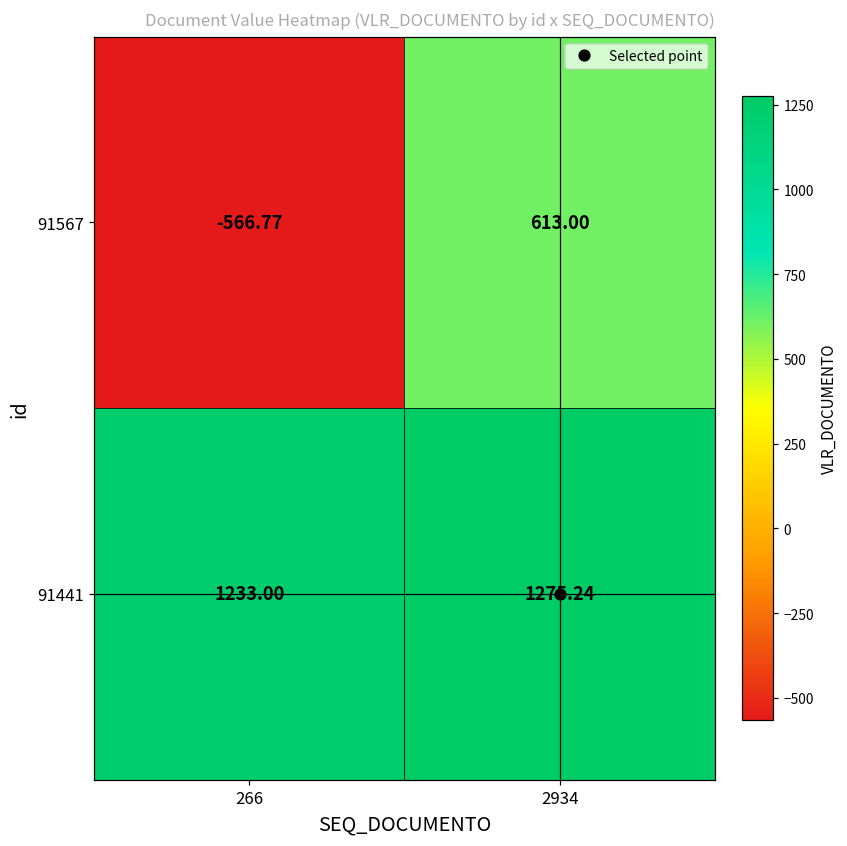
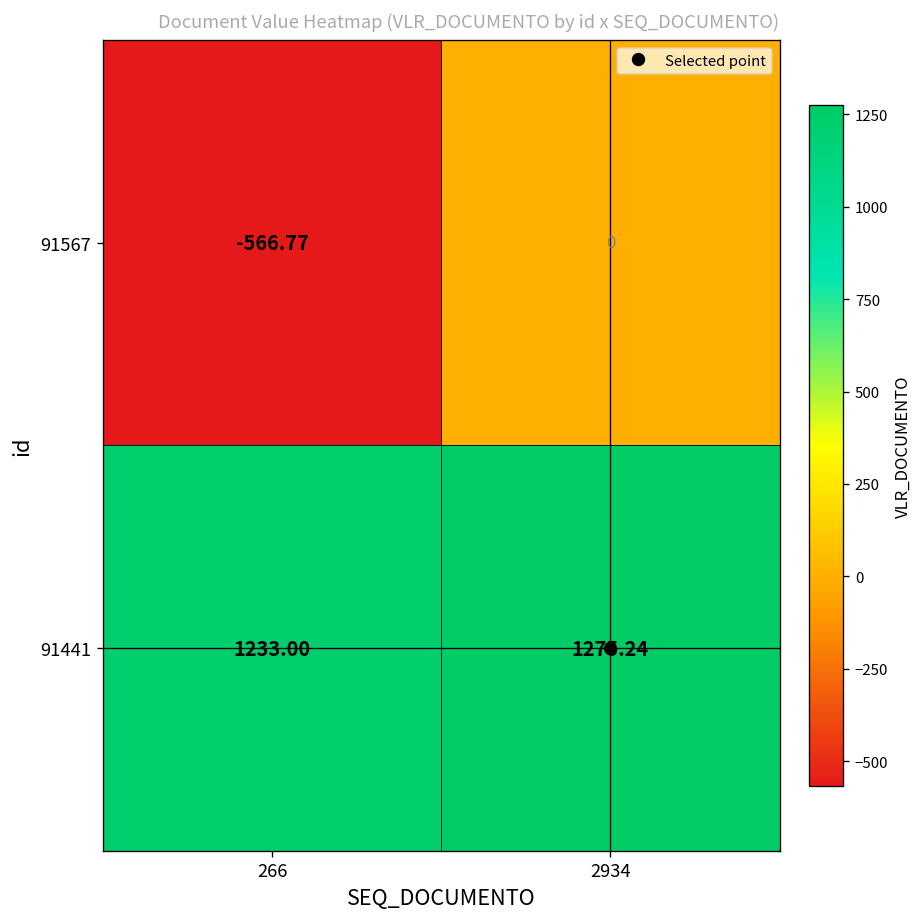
  {
    "91567": {
      "266": -566.77,
-     "2934": 613.00
+     "2934": 0
    },
    "91441": {
      "266": 1233.00
    }
  }
